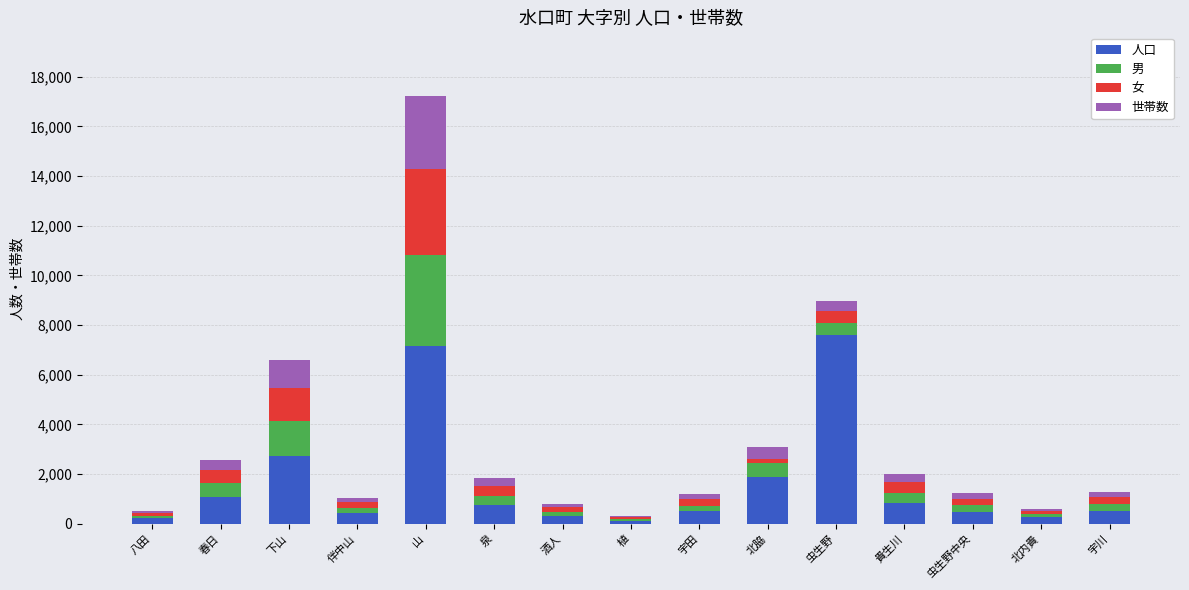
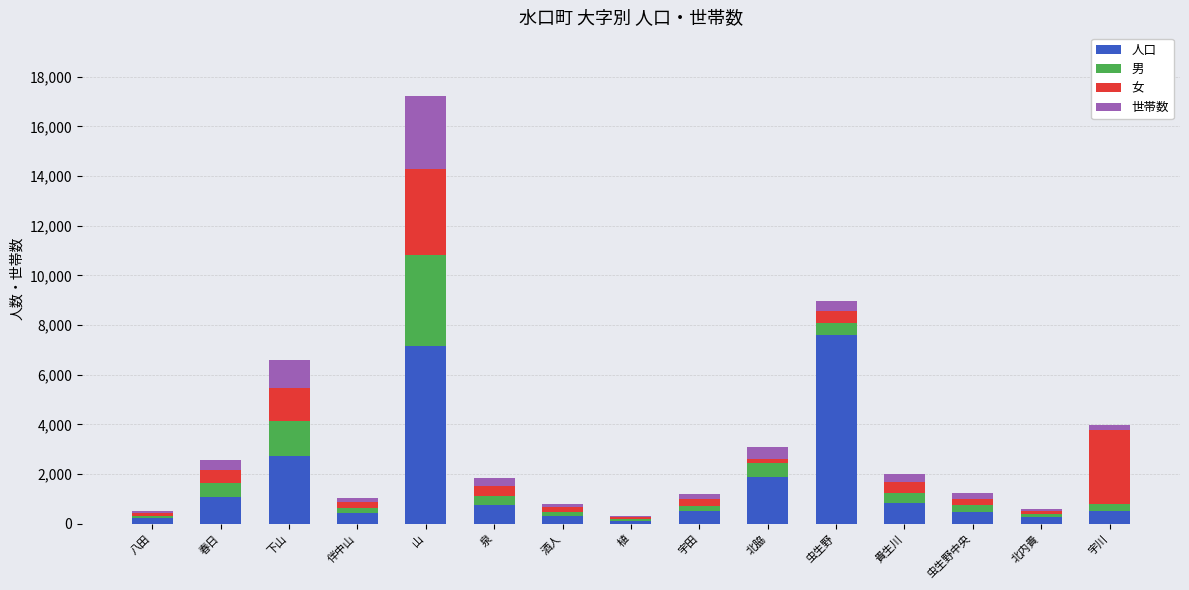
  {
    "人口": {
      "八田": "200",
      "春日": "1,100",
      "下山": "2,700",
      "伴中山": "400",
      "山": "7,200",
      "泉": "800",
      "酒人": "300",
      "植": "100",
      "宇田": "500",
      "北脇": "1,900",
      "虫生野": "7,600",
      "貴生川": "800",
      "虫生野中央": "500",
      "北内貴": "300",
      "宇川": "500"
    },
    "男": {
      "春日": "600",
      "下山": "1,400",
      "伴中山": "200",
      "山": "3,700",
      "泉": "400",
      "酒人": "200",
      "宇田": "200",
      "北脇": "500",
      "虫生野": "500",
      "貴生川": "400",
      "虫生野中央": "300",
      "北内貴": "100",
      "宇川": "300"
    },
    "女": {
      "八田": "100",
      "春日": "500",
      "下山": "1,300",
      "伴中山": "200",
      "山": "3,500",
      "泉": "400",
      "酒人": "200",
      "宇田": "300",
      "北脇": "200",
      "虫生野": "500",
      "貴生川": "400",
      "虫生野中央": "200",
      "北内貴": "100",
-     "宇川": "300"
+     "宇川": "3,000"
    },
    "世帯数": {
      "春日": "400",
      "下山": "1,100",
      "伴中山": "200",
      "山": "2,900",
      "泉": "300",
      "酒人": "100",
      "宇田": "200",
      "北脇": "500",
      "虫生野": "400",
      "貴生川": "400",
      "虫生野中央": "300",
      "北内貴": "100",
      "宇川": "200"
    }
  }
